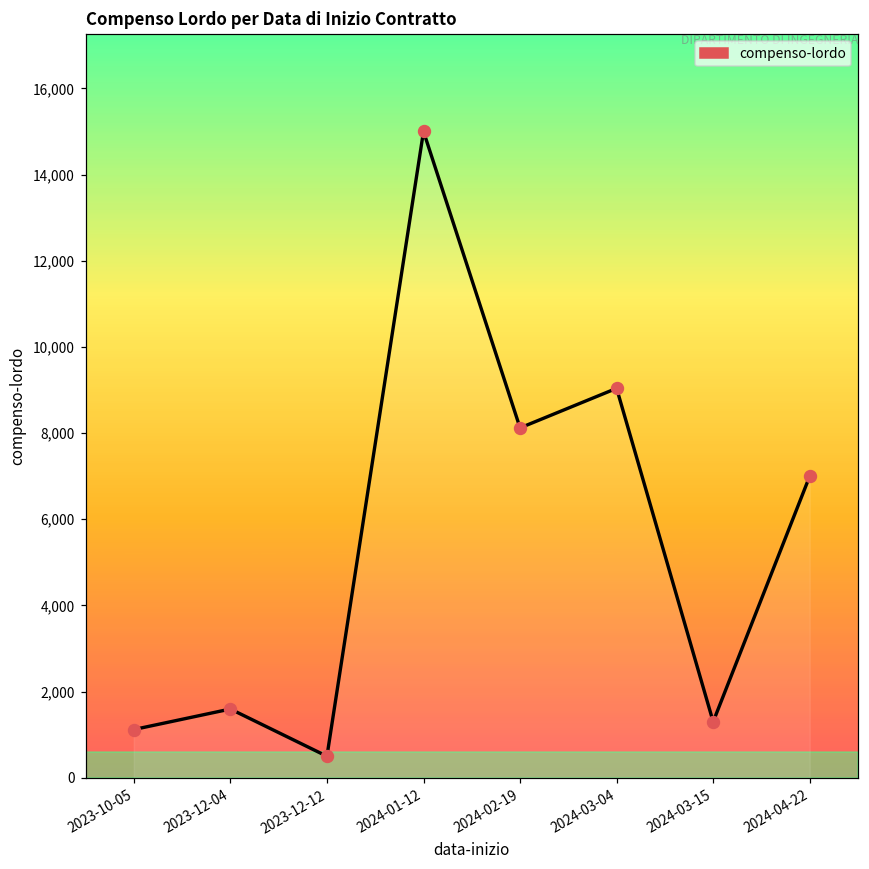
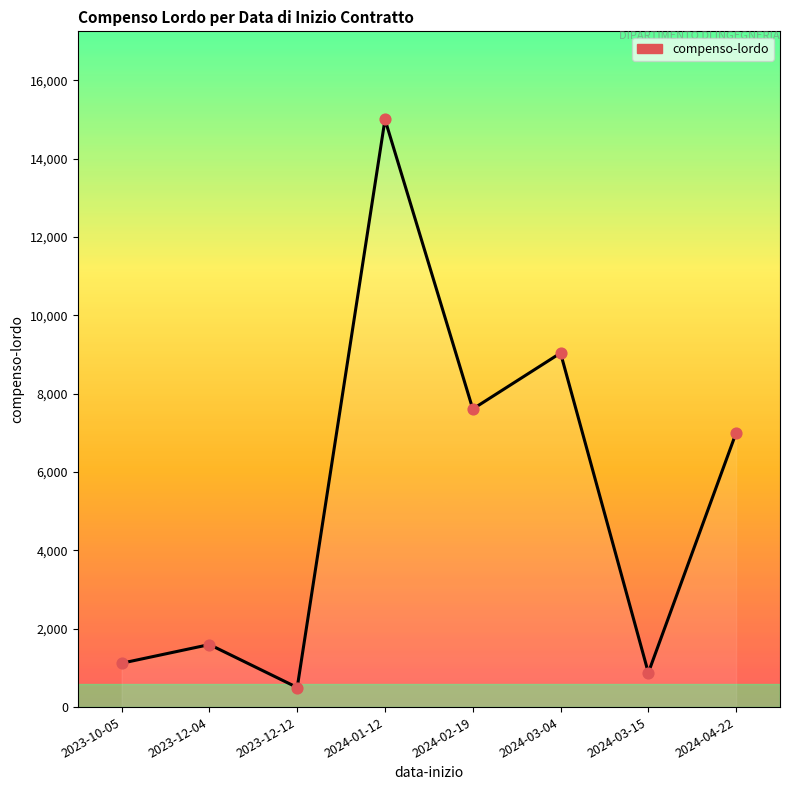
  {
    "2023-10-05": "1,100",
    "2023-12-04": "1,600",
    "2024-01-12": "15,000",
-   "2024-02-19": "8,100",
+   "2024-02-19": "7,600",
    "2024-03-04": "9,000",
-   "2024-03-15": "1,300",
+   "2024-03-15": "900",
    "2024-04-22": "7,000"
  }
